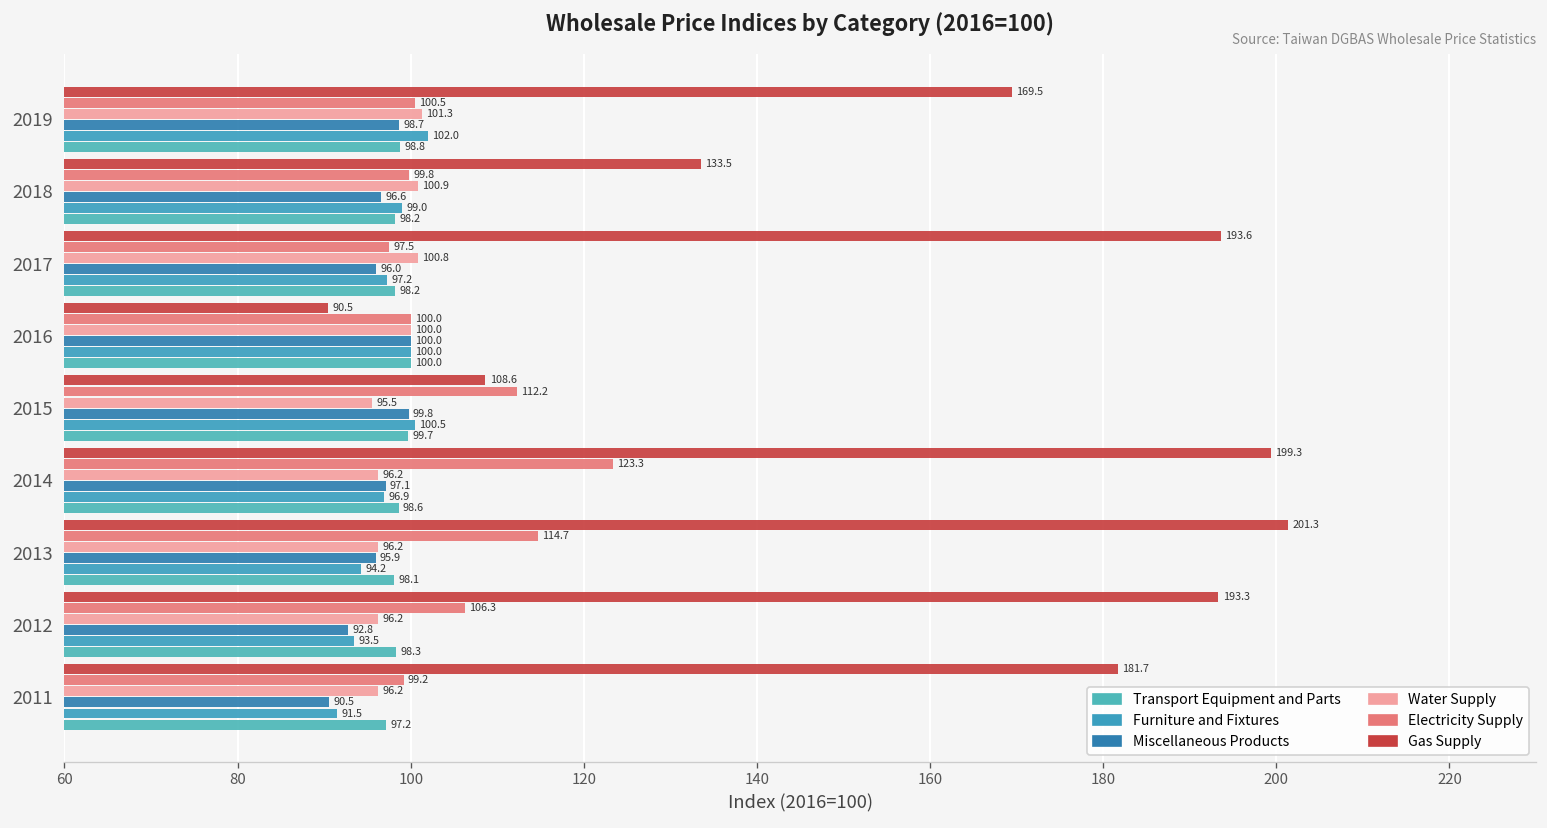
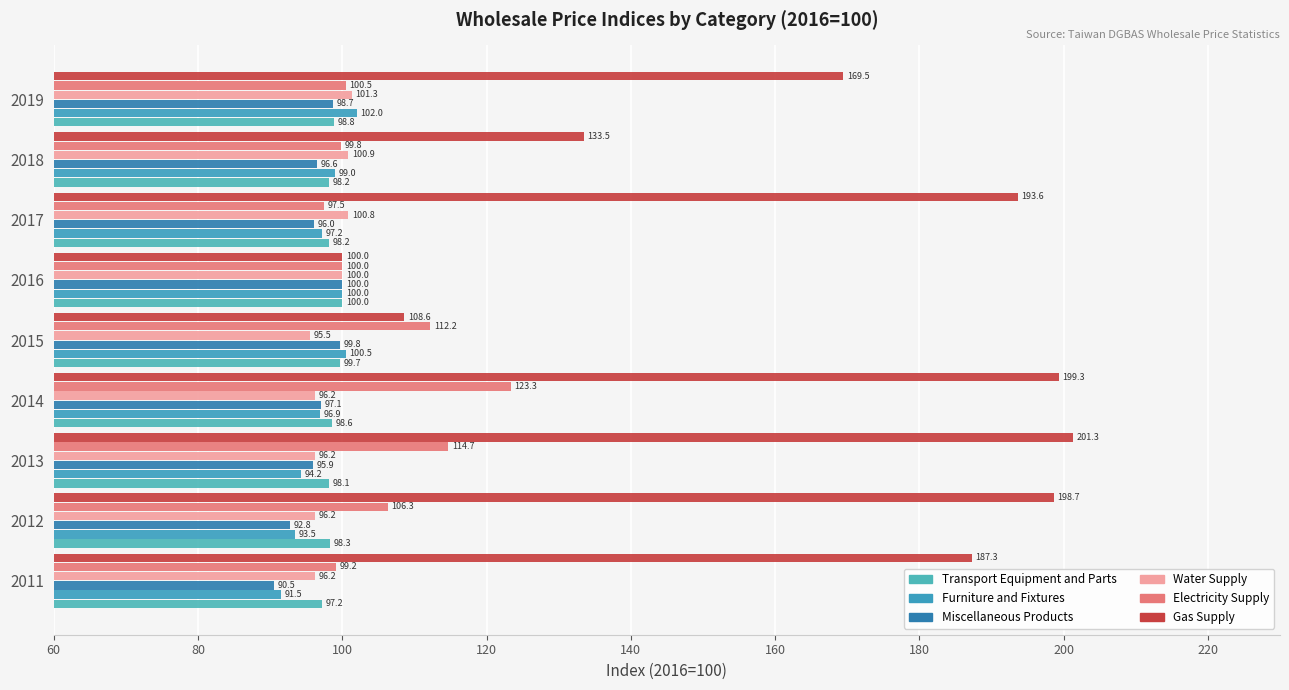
  {
    "Gas Supply": {
      "2019": 169.5,
      "2018": 133.5,
      "2017": 193.6,
-     "2016": 90.5,
+     "2016": 100.0,
      "2015": 108.6,
      "2014": 199.3,
      "2013": 201.3,
-     "2012": 193.3,
-     "2011": 181.7
+     "2012": 198.7,
+     "2011": 187.3
    }
  }
